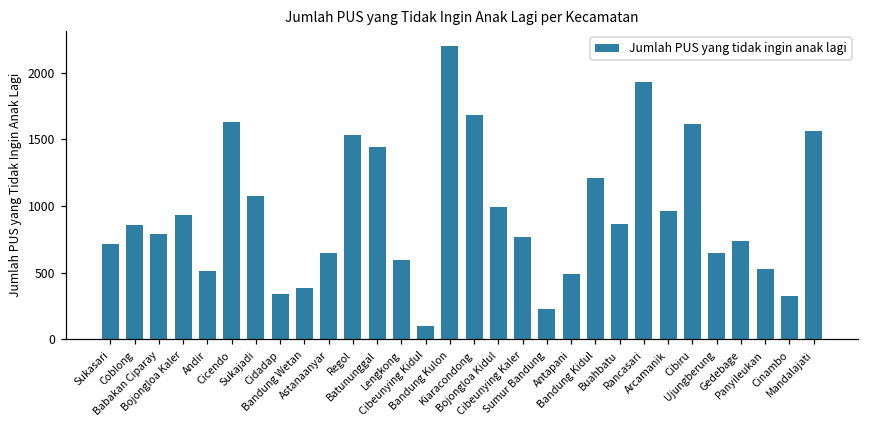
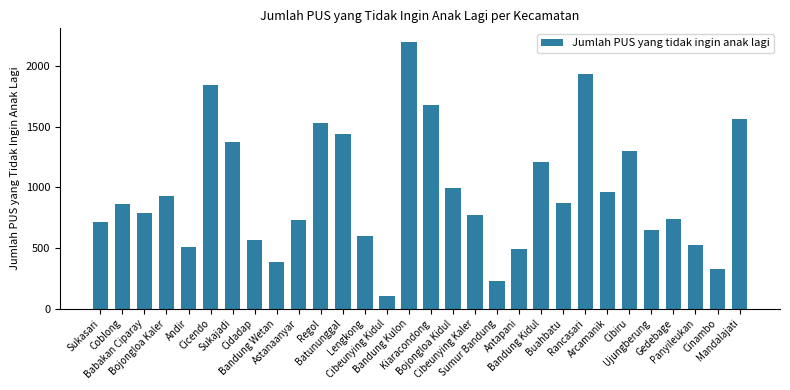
  {
    "Sukasari": 710,
    "Coblong": 860,
    "Babakan Ciparay": 790,
    "Bojongloa Kaler": 930,
    "Andir": 510,
-   "Cicendo": 1630,
-   "Sukajadi": 1070,
-   "Cidadap": 340,
+   "Cicendo": 1840,
+   "Sukajadi": 1370,
+   "Cidadap": 560,
    "Bandung Wetan": 380,
-   "Astanaanyar": 650,
+   "Astanaanyar": 730,
    "Regol": 1530,
    "Batununggal": 1440,
    "Lengkong": 600,
    "Cibeunying Kidul": 100,
    "Bandung Kulon": 2200,
    "Kiaracondong": 1680,
    "Bojongloa Kidul": 990,
    "Cibeunying Kaler": 770,
    "Sumur Bandung": 230,
    "Antapani": 490,
    "Bandung Kidul": 1210,
    "Buahbatu": 870,
    "Rancasari": 1930,
    "Arcamanik": 960,
-   "Cibiru": 1610,
+   "Cibiru": 1300,
    "Ujungberung": 650,
    "Gedebage": 740,
    "Panyileukan": 530,
    "Cinambo": 320,
    "Mandalajati": 1560
  }
